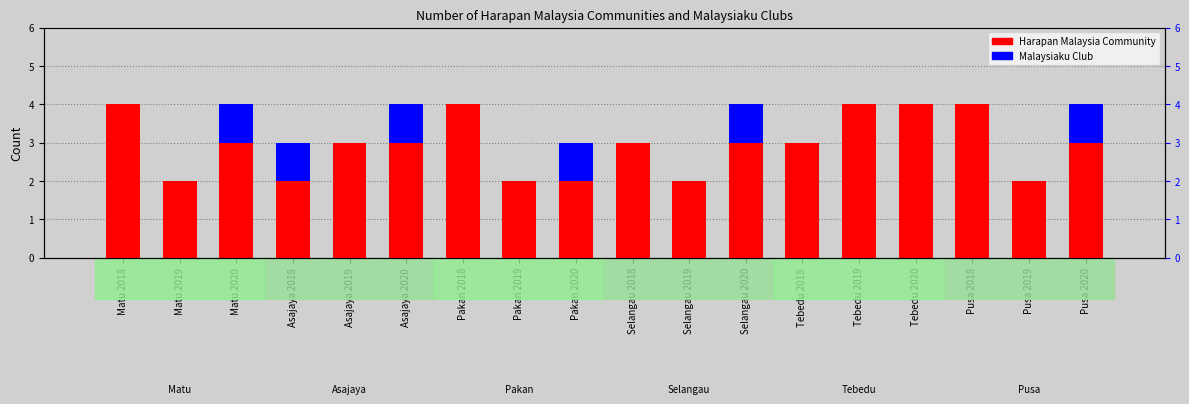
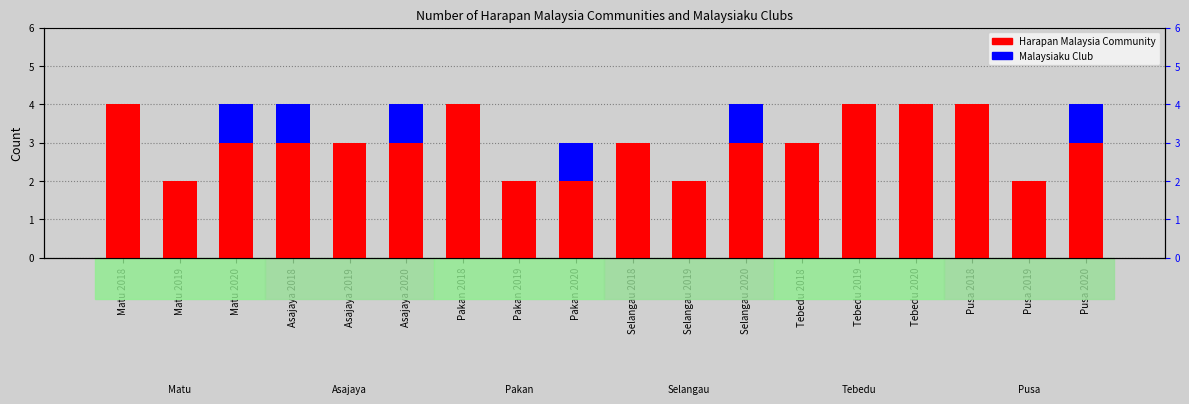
  {
    "Harapan Malaysia Community": {
      "Matu 2018": 4,
      "Matu 2019": 2,
      "Matu 2020": 3,
-     "Asajaya 2018": 2,
+     "Asajaya 2018": 3,
      "Asajaya 2019": 3,
      "Asajaya 2020": 3,
      "Pakan 2018": 4,
      "Pakan 2019": 2,
      "Pakan 2020": 2,
      "Selangau 2018": 3,
      "Selangau 2019": 2,
      "Selangau 2020": 3,
      "Tebedu 2018": 3,
      "Tebedu 2019": 4,
      "Tebedu 2020": 4,
      "Pusa 2018": 4,
      "Pusa 2019": 2,
      "Pusa 2020": 3
    }
  }
